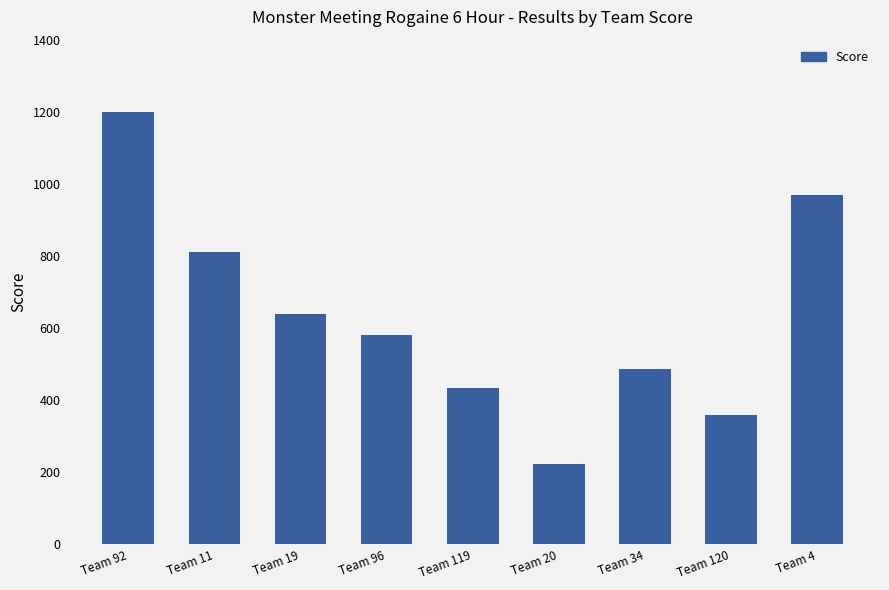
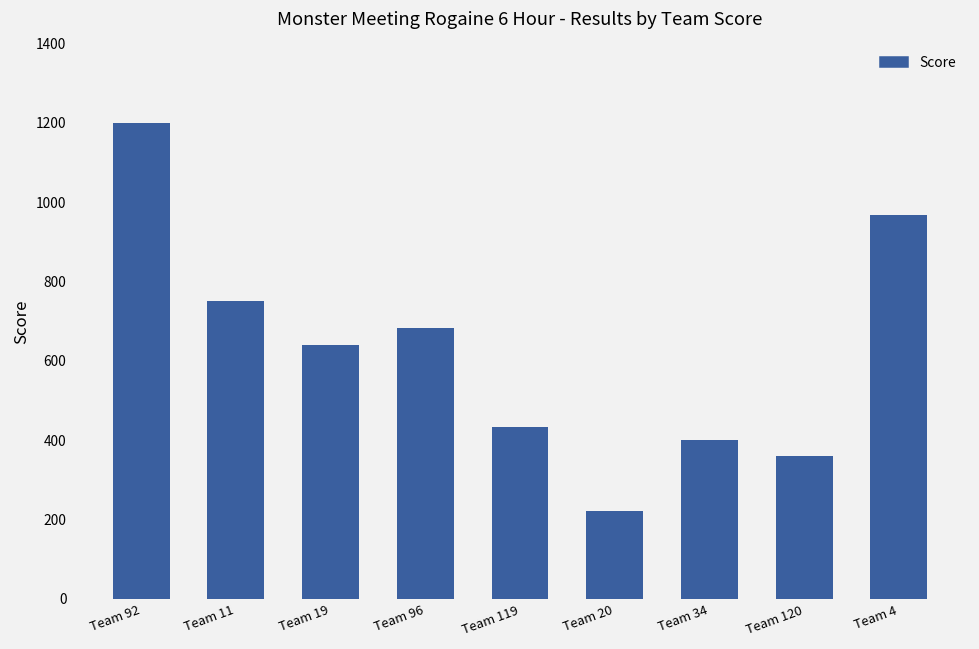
  {
    "Team 92": 1200,
-   "Team 11": 810,
+   "Team 11": 750,
    "Team 19": 640,
-   "Team 96": 580,
+   "Team 96": 680,
    "Team 119": 430,
    "Team 20": 220,
-   "Team 34": 490,
+   "Team 34": 400,
    "Team 120": 360,
    "Team 4": 970
  }
